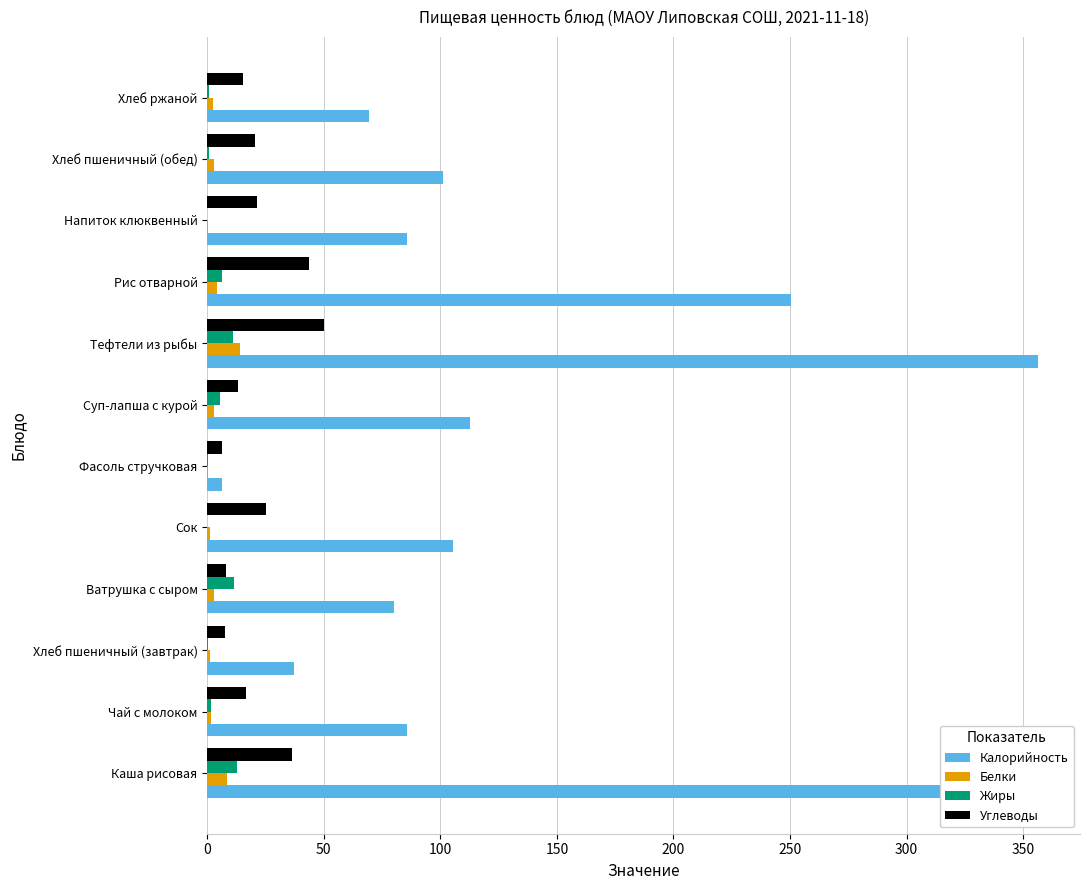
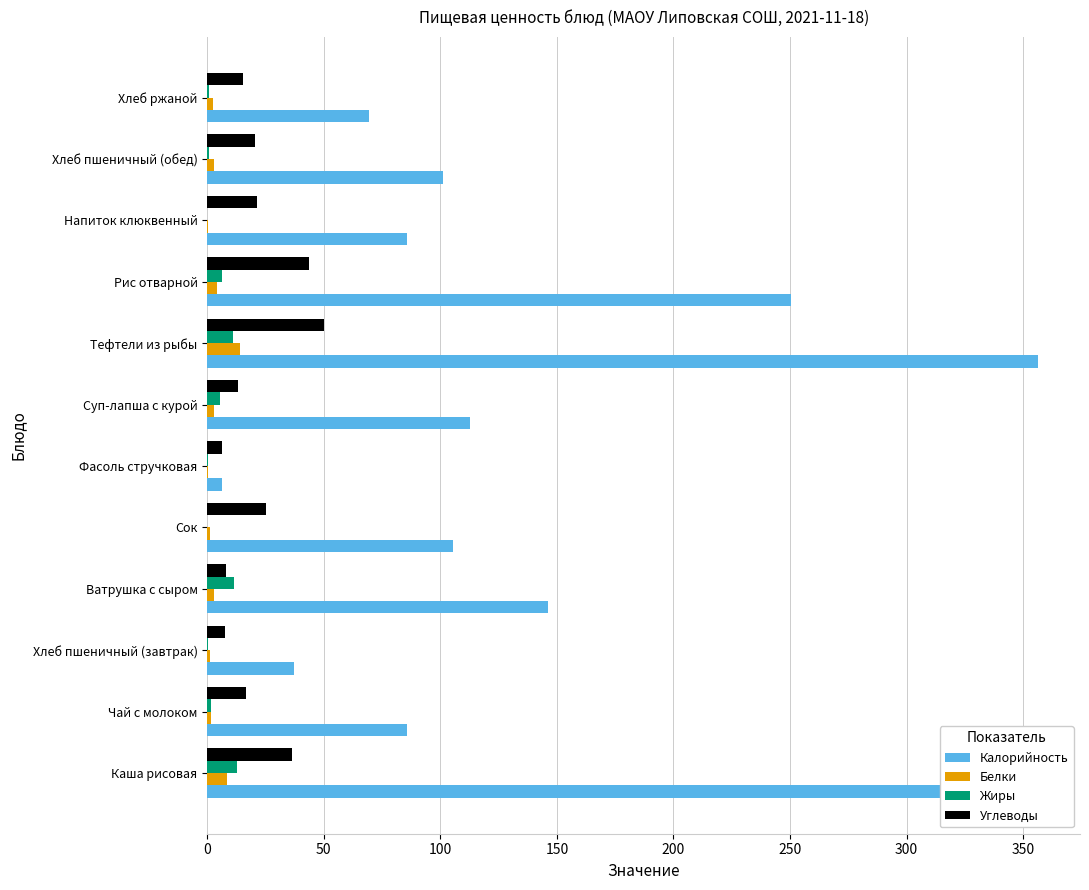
  {
    "Калорийность": {
      "Хлеб ржаной": 69,
      "Хлеб пшеничный (обед)": 101,
      "Напиток клюквенный": 86,
      "Рис отварной": 250,
      "Тефтели из рыбы": 357,
      "Суп-лапша с курой": 113,
      "Фасоль стручковая": 6,
      "Сок": 106,
-     "Ватрушка с сыром": 80,
+     "Ватрушка с сыром": 146,
      "Хлеб пшеничный (завтрак)": 37,
      "Чай с молоком": 86
    },
    "Белки": {
      "Хлеб ржаной": 2,
      "Хлеб пшеничный (обед)": 3,
      "Рис отварной": 4,
      "Тефтели из рыбы": 14,
      "Суп-лапша с курой": 3,
      "Ватрушка с сыром": 3,
      "Хлеб пшеничный (завтрак)": 1,
      "Чай с молоком": 1,
      "Каша рисовая": 9
    },
    "Жиры": {
      "Рис отварной": 6,
      "Тефтели из рыбы": 11,
      "Суп-лапша с курой": 6,
      "Сок": 0,
      "Ватрушка с сыром": 11,
      "Чай с молоком": 2,
      "Каша рисовая": 13
    },
    "Углеводы": {
      "Хлеб ржаной": 15,
      "Хлеб пшеничный (обед)": 20,
      "Напиток клюквенный": 21,
      "Рис отварной": 44,
      "Тефтели из рыбы": 50,
      "Суп-лапша с курой": 13,
      "Фасоль стручковая": 6,
      "Сок": 25,
      "Ватрушка с сыром": 8,
      "Хлеб пшеничный (завтрак)": 7,
      "Чай с молоком": 16,
      "Каша рисовая": 36
    }
  }
